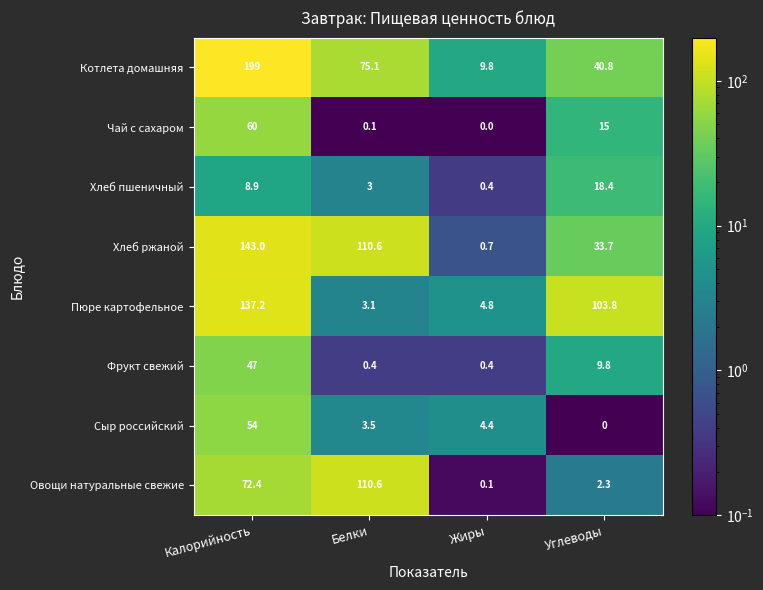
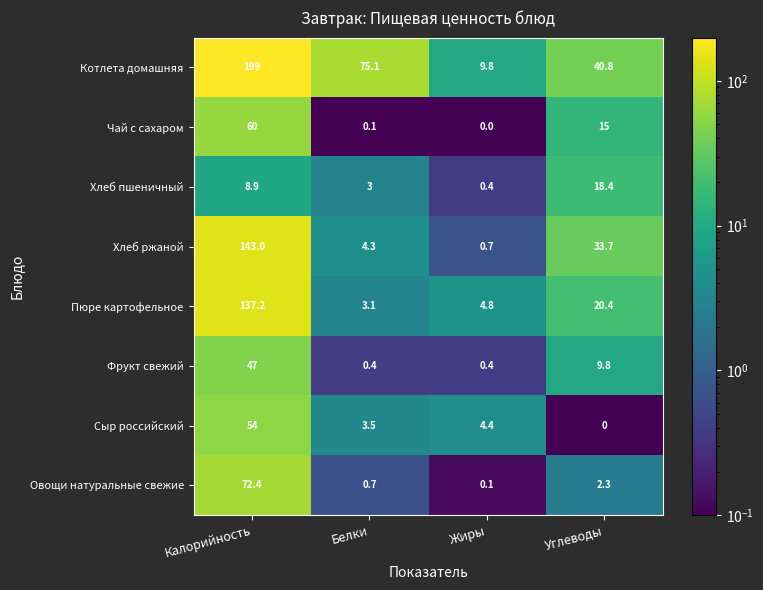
  {
    "Котлета домашняя": {
      "Калорийность": 199,
      "Белки": 75.1,
      "Жиры": 9.8,
      "Углеводы": 40.8
    },
    "Чай с сахаром": {
      "Калорийность": 60,
      "Белки": 0.1,
      "Жиры": 0.0,
      "Углеводы": 15
    },
    "Хлеб пшеничный": {
      "Калорийность": 8.9,
      "Белки": 3,
      "Жиры": 0.4,
      "Углеводы": 18.4
    },
    "Хлеб ржаной": {
      "Калорийность": 143.0,
-     "Белки": 110.6,
+     "Белки": 4.3,
      "Жиры": 0.7,
      "Углеводы": 33.7
    },
    "Пюре картофельное": {
      "Калорийность": 137.2,
      "Белки": 3.1,
      "Жиры": 4.8,
-     "Углеводы": 103.8
+     "Углеводы": 20.4
    },
    "Фрукт свежий": {
      "Калорийность": 47,
      "Белки": 0.4,
      "Жиры": 0.4,
      "Углеводы": 9.8
    },
    "Сыр российский": {
      "Калорийность": 54,
      "Белки": 3.5,
      "Жиры": 4.4,
      "Углеводы": 0
    },
    "Овощи натуральные свежие": {
      "Калорийность": 72.4,
-     "Белки": 110.6,
+     "Белки": 0.7,
      "Жиры": 0.1,
      "Углеводы": 2.3
    }
  }
